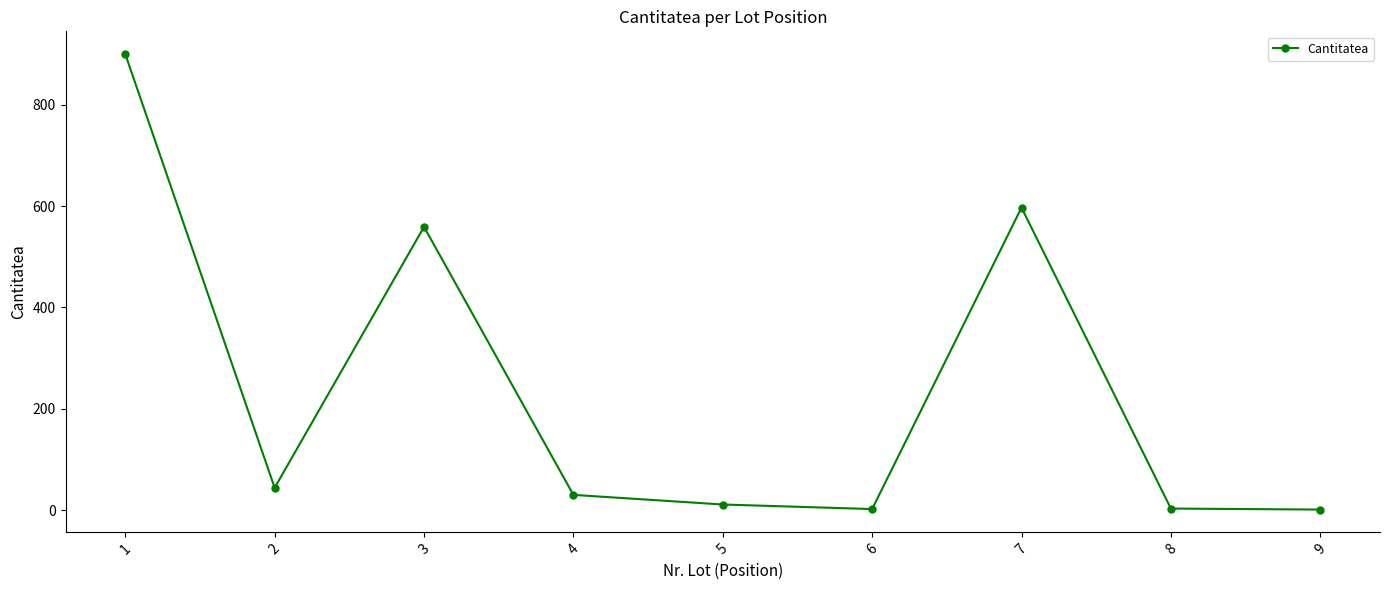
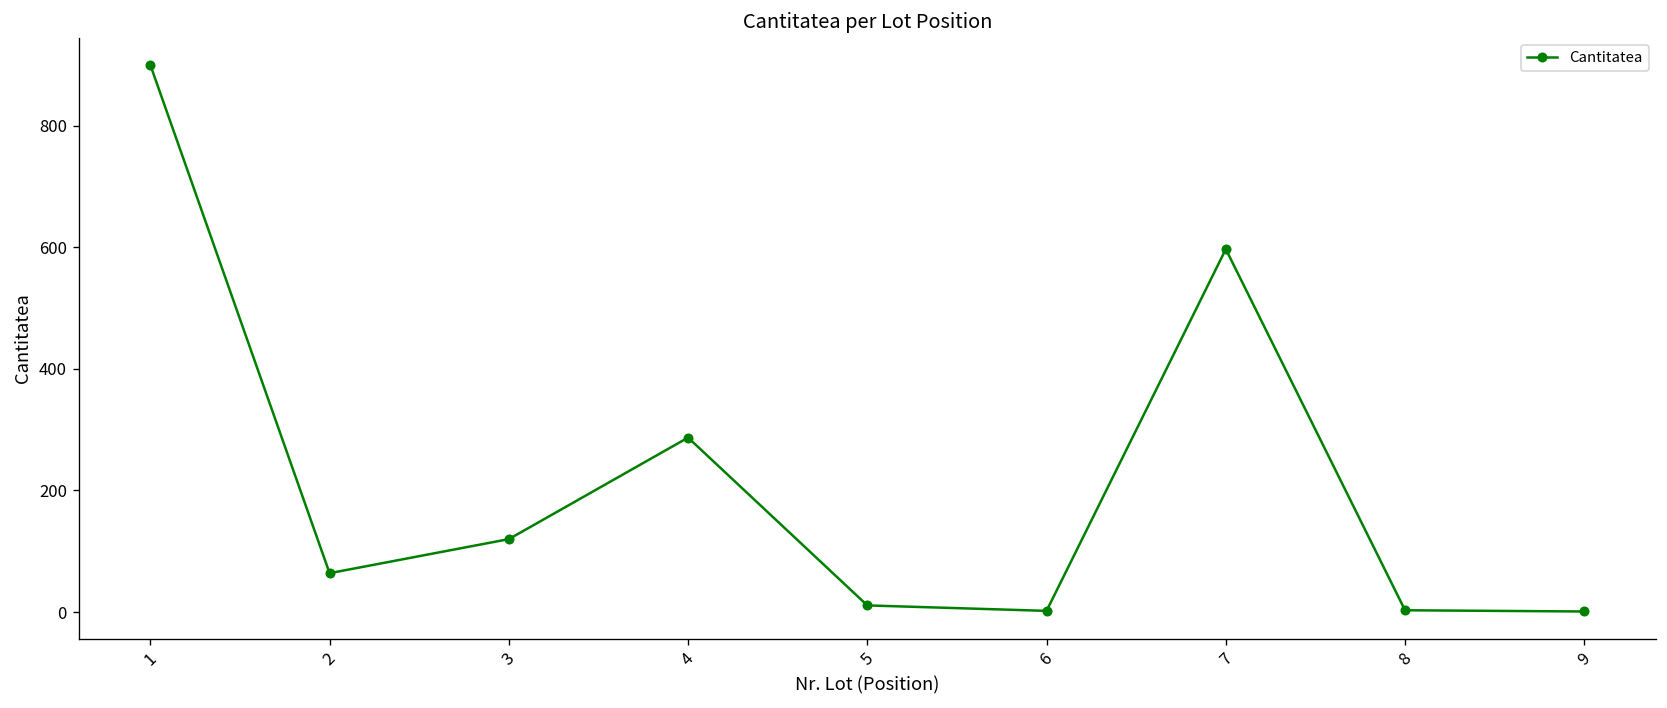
  {
    "1": 900,
-   "2": 40,
-   "3": 560,
-   "4": 30,
+   "2": 60,
+   "3": 120,
+   "4": 290,
    "5": 10,
    "6": 0,
    "7": 600,
    "8": 0,
    "9": 0
  }
